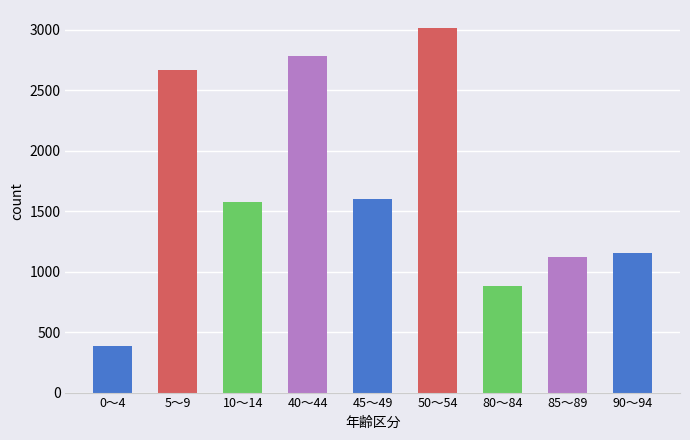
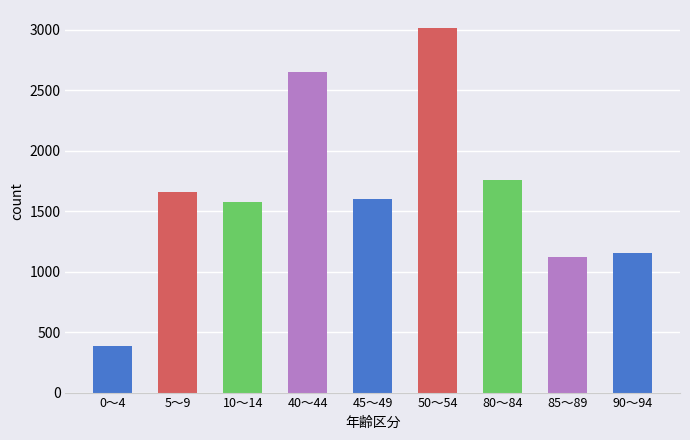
  {
    "0～4": 390,
-   "5～9": 2670,
+   "5～9": 1650,
    "10～14": 1580,
-   "40～44": 2780,
+   "40～44": 2650,
    "45～49": 1600,
    "50～54": 3010,
-   "80～84": 880,
+   "80～84": 1760,
    "85～89": 1120,
    "90～94": 1150
  }
